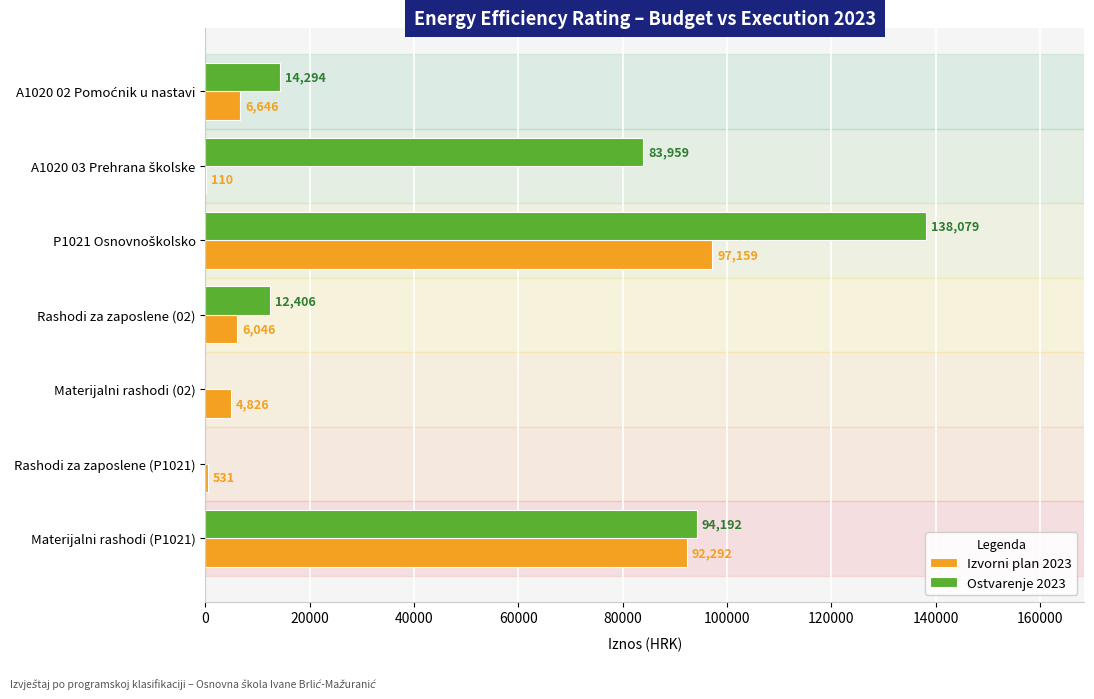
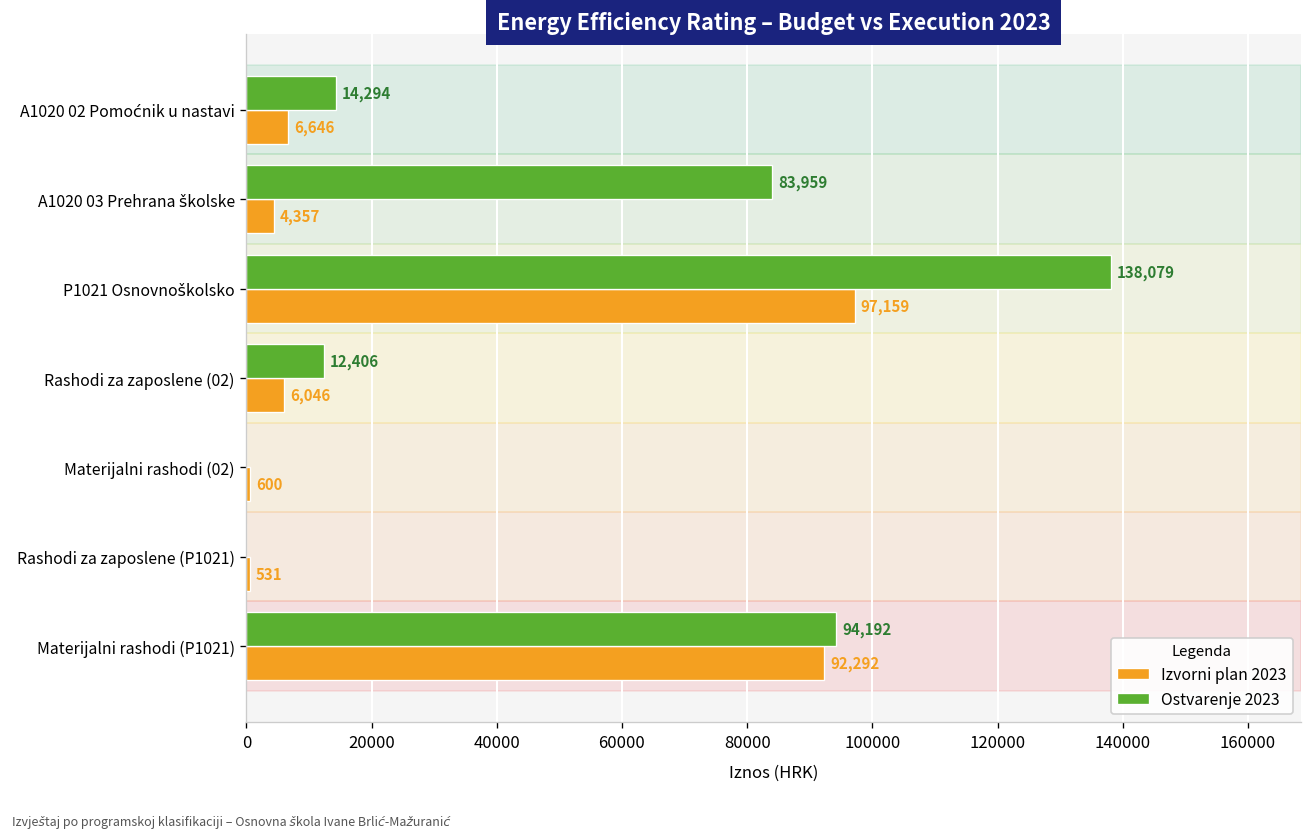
  {
    "Izvorni plan 2023": {
      "A1020 02 Pomoćnik u nastavi": "6,646",
-     "A1020 03 Prehrana školske": "110",
+     "A1020 03 Prehrana školske": "4,357",
      "P1021 Osnovnoškolsko": "97,159",
      "Rashodi za zaposlene (02)": "6,046",
-     "Materijalni rashodi (02)": "4,826",
+     "Materijalni rashodi (02)": "600",
      "Rashodi za zaposlene (P1021)": "531",
      "Materijalni rashodi (P1021)": "92,292"
    },
    "Ostvarenje 2023": {
      "A1020 02 Pomoćnik u nastavi": "14,294",
      "A1020 03 Prehrana školske": "83,959",
      "P1021 Osnovnoškolsko": "138,079",
      "Rashodi za zaposlene (02)": "12,406",
      "Materijalni rashodi (P1021)": "94,192"
    }
  }
